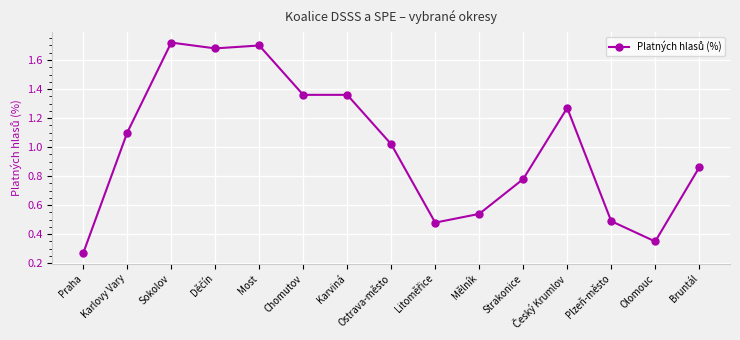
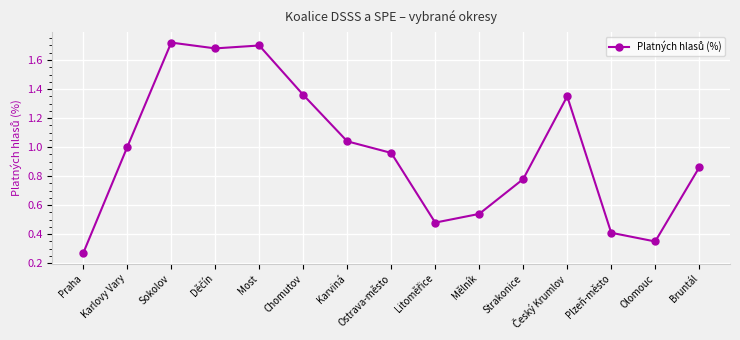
  {
    "Praha": 0.27,
-   "Karlovy Vary": 1.1,
+   "Karlovy Vary": 1.0,
    "Sokolov": 1.72,
    "Děčín": 1.68,
    "Most": 1.70,
    "Chomutov": 1.36,
-   "Karviná": 1.36,
-   "Ostrava-město": 1.02,
+   "Karviná": 1.04,
+   "Ostrava-město": 0.96,
    "Litoměřice": 0.48,
    "Mělník": 0.54,
    "Strakonice": 0.78,
-   "Český Krumlov": 1.27,
-   "Plzeň-město": 0.49,
+   "Český Krumlov": 1.35,
+   "Plzeň-město": 0.41,
    "Olomouc": 0.35,
    "Bruntál": 0.86
  }
